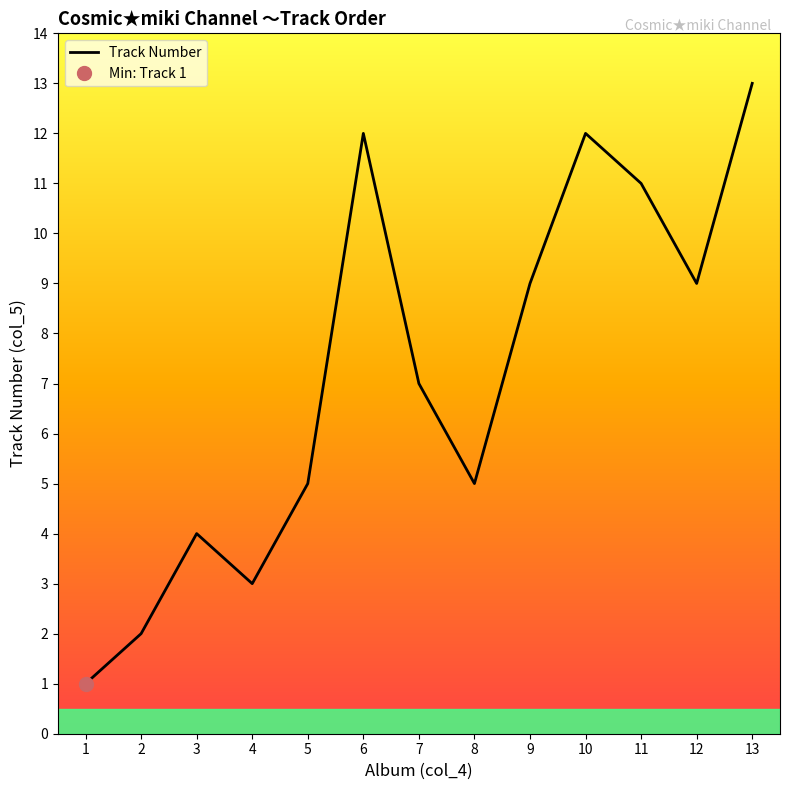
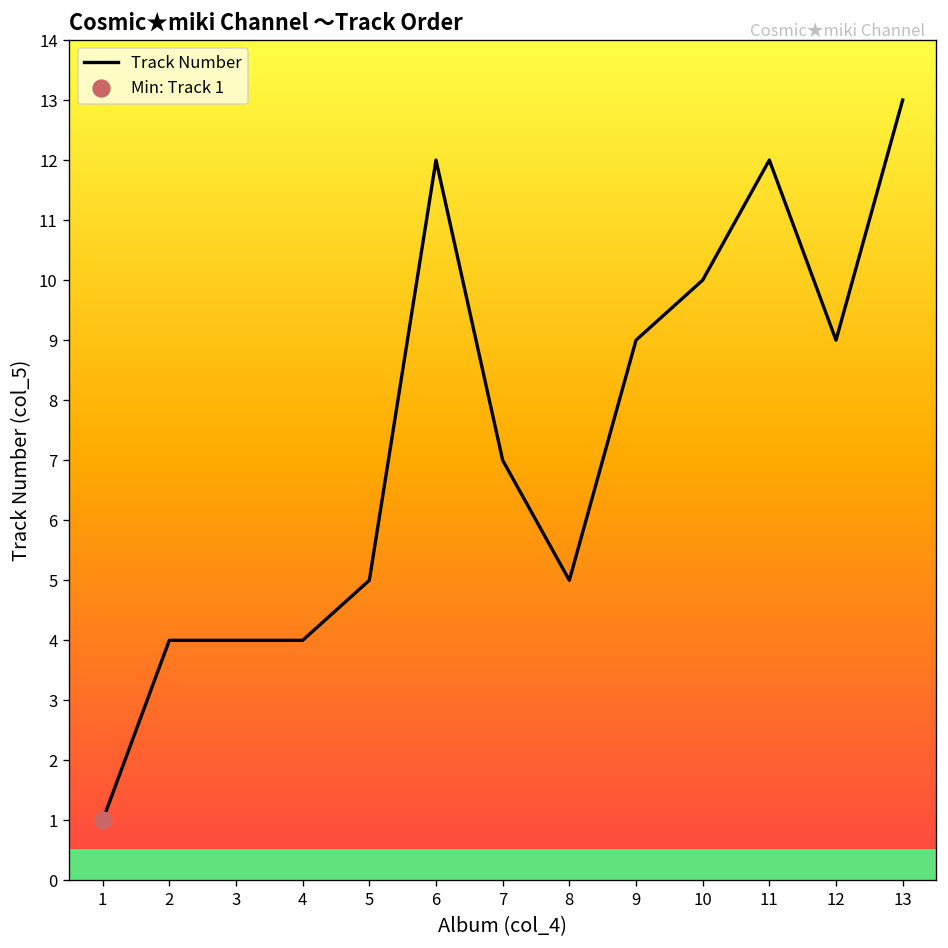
  {
    "Track Number": {
-     "2": 2,
+     "2": 4,
      "3": 4,
-     "4": 3,
+     "4": 4,
      "5": 5,
      "6": 12,
      "7": 7,
      "8": 5,
      "9": 9,
-     "10": 12,
-     "11": 11,
+     "10": 10,
+     "11": 12,
      "12": 9,
      "13": 13
    }
  }
